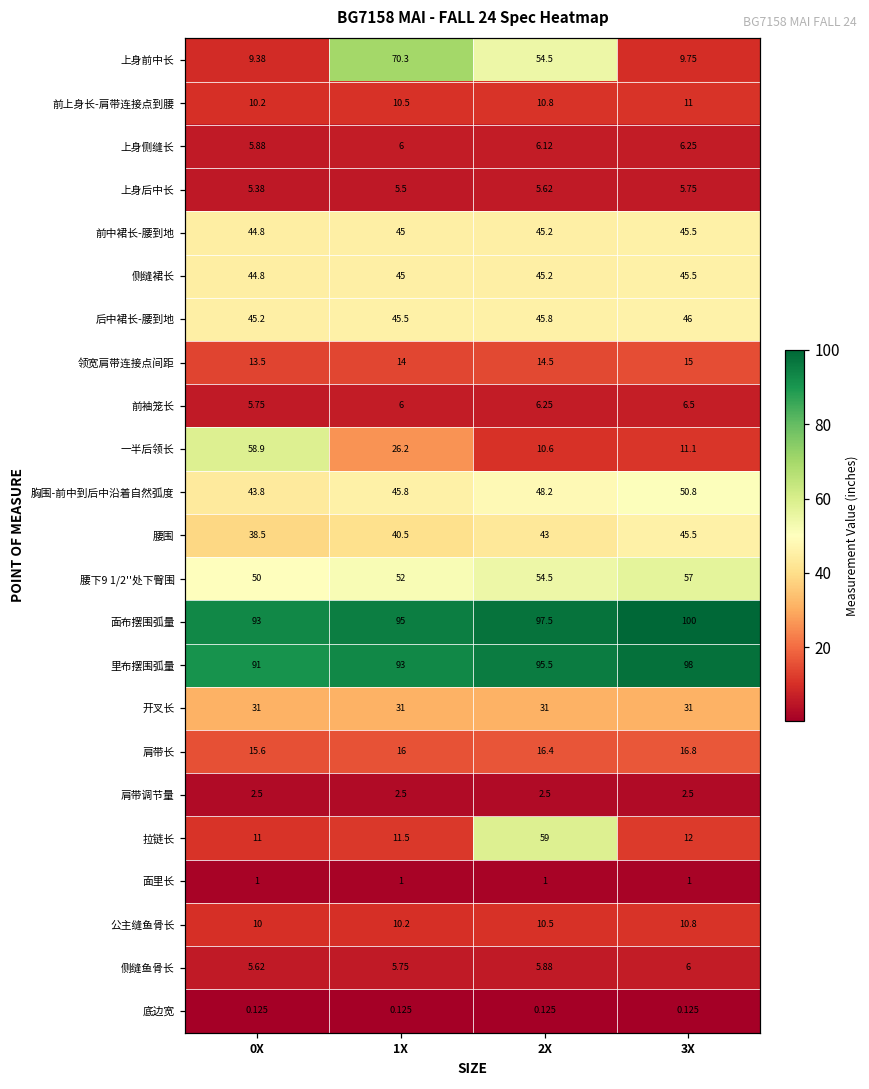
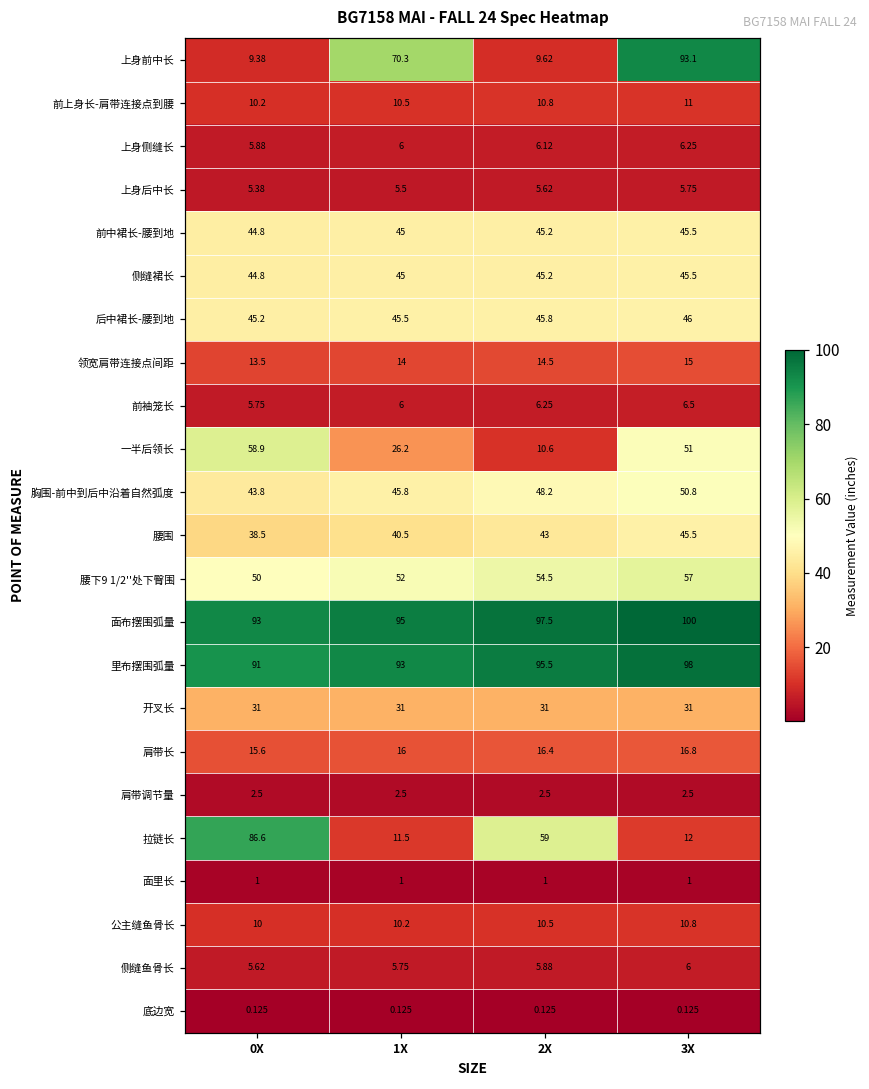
  {
    "上身前中长": {
      "0X": 9.38,
      "1X": 70.3,
-     "2X": 54.5,
-     "3X": 9.75
+     "2X": 9.62,
+     "3X": 93.1
    },
    "前上身长-肩带连接点到腰": {
      "0X": 10.2,
      "1X": 10.5,
      "2X": 10.8,
      "3X": 11
    },
    "上身侧缝长": {
      "0X": 5.88,
      "1X": 6,
      "2X": 6.12,
      "3X": 6.25
    },
    "上身后中长": {
      "0X": 5.38,
      "1X": 5.5,
      "2X": 5.62,
      "3X": 5.75
    },
    "前中裙长-腰到地": {
      "0X": 44.8,
      "1X": 45,
      "2X": 45.2,
      "3X": 45.5
    },
    "侧缝裙长": {
      "0X": 44.8,
      "1X": 45,
      "2X": 45.2,
      "3X": 45.5
    },
    "后中裙长-腰到地": {
      "0X": 45.2,
      "1X": 45.5,
      "2X": 45.8,
      "3X": 46
    },
    "领宽肩带连接点间距": {
      "0X": 13.5,
      "1X": 14,
      "2X": 14.5,
      "3X": 15
    },
    "前袖笼长": {
      "0X": 5.75,
      "1X": 6,
      "2X": 6.25,
      "3X": 6.5
    },
    "一半后领长": {
      "0X": 58.9,
      "1X": 26.2,
      "2X": 10.6,
-     "3X": 11.1
+     "3X": 51
    },
    "胸围-前中到后中沿着自然弧度": {
      "0X": 43.8,
      "1X": 45.8,
      "2X": 48.2,
      "3X": 50.8
    },
    "腰围": {
      "0X": 38.5,
      "1X": 40.5,
      "2X": 43,
      "3X": 45.5
    },
    "腰下9 1/2''处下臀围": {
      "0X": 50,
      "1X": 52,
      "2X": 54.5,
      "3X": 57
    },
    "面布摆围弧量": {
      "0X": 93,
      "1X": 95,
      "2X": 97.5,
      "3X": 100
    },
    "里布摆围弧量": {
      "0X": 91,
      "1X": 93,
      "2X": 95.5,
      "3X": 98
    },
    "开叉长": {
      "0X": 31,
      "1X": 31,
      "2X": 31,
      "3X": 31
    },
    "肩带长": {
      "0X": 15.6,
      "1X": 16,
      "2X": 16.4,
      "3X": 16.8
    },
    "肩带调节量": {
      "0X": 2.5,
      "1X": 2.5,
      "2X": 2.5,
      "3X": 2.5
    },
    "拉链长": {
-     "0X": 11,
+     "0X": 86.6,
      "1X": 11.5,
      "2X": 59,
      "3X": 12
    },
    "面里长": {
      "0X": 1,
      "1X": 1,
      "2X": 1,
      "3X": 1
    },
    "公主缝鱼骨长": {
      "0X": 10,
      "1X": 10.2,
      "2X": 10.5,
      "3X": 10.8
    },
    "侧缝鱼骨长": {
      "0X": 5.62,
      "1X": 5.75,
      "2X": 5.88,
      "3X": 6
    },
    "底边宽": {
      "0X": 0.125,
      "1X": 0.125,
      "2X": 0.125,
      "3X": 0.125
    }
  }
